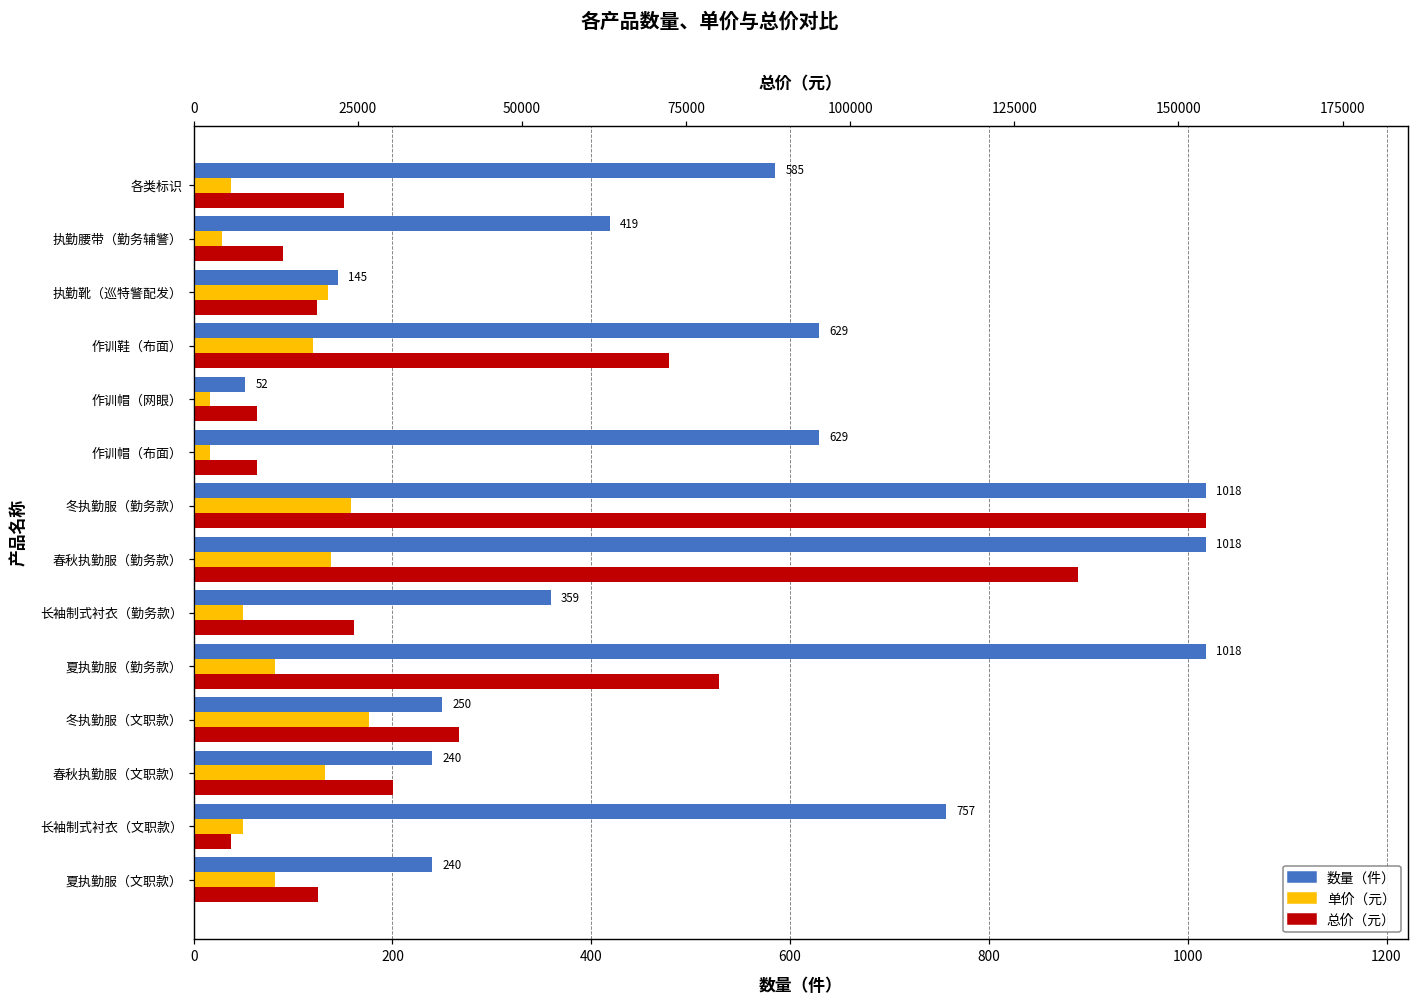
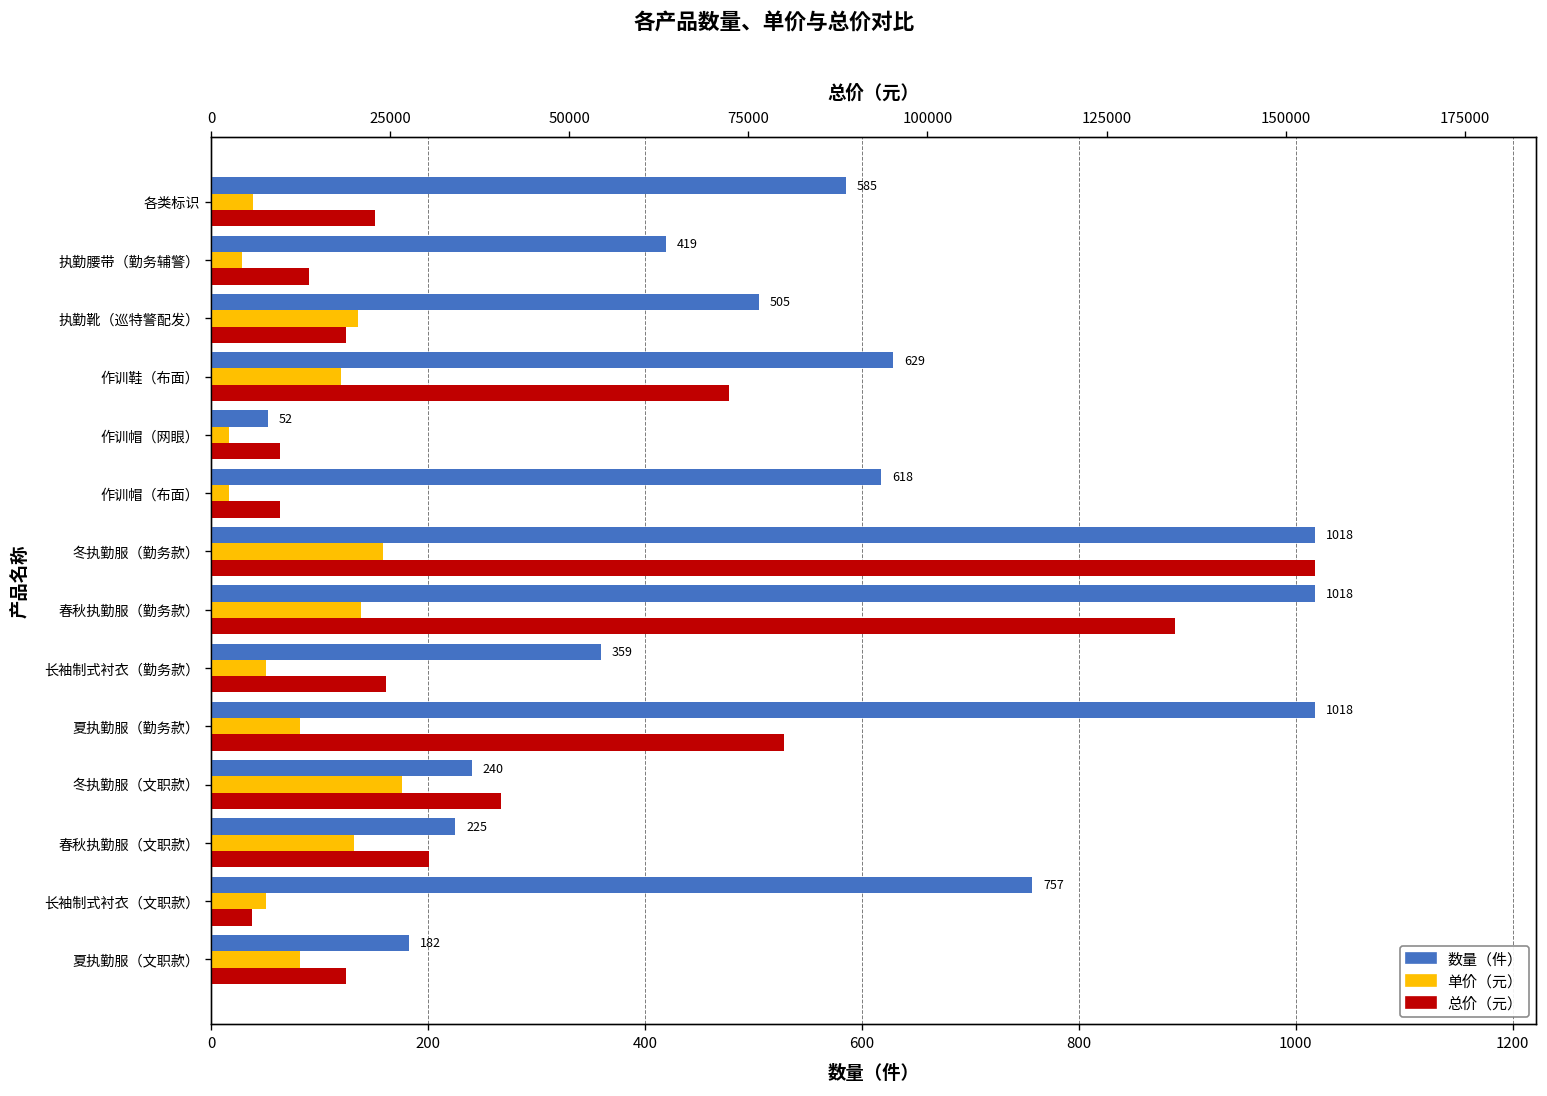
  {
    "数量（件）": {
      "各类标识": 585,
      "执勤腰带（勤务辅警）": 419,
-     "执勤靴（巡特警配发）": 145,
+     "执勤靴（巡特警配发）": 505,
      "作训鞋（布面）": 629,
      "作训帽（网眼）": 52,
-     "作训帽（布面）": 629,
+     "作训帽（布面）": 618,
      "冬执勤服（勤务款）": 1018,
      "春秋执勤服（勤务款）": 1018,
      "长袖制式衬衣（勤务款）": 359,
      "夏执勤服（勤务款）": 1018,
-     "冬执勤服（文职款）": 250,
-     "春秋执勤服（文职款）": 240,
+     "冬执勤服（文职款）": 240,
+     "春秋执勤服（文职款）": 225,
      "长袖制式衬衣（文职款）": 757,
-     "夏执勤服（文职款）": 240
+     "夏执勤服（文职款）": 182
    }
  }
